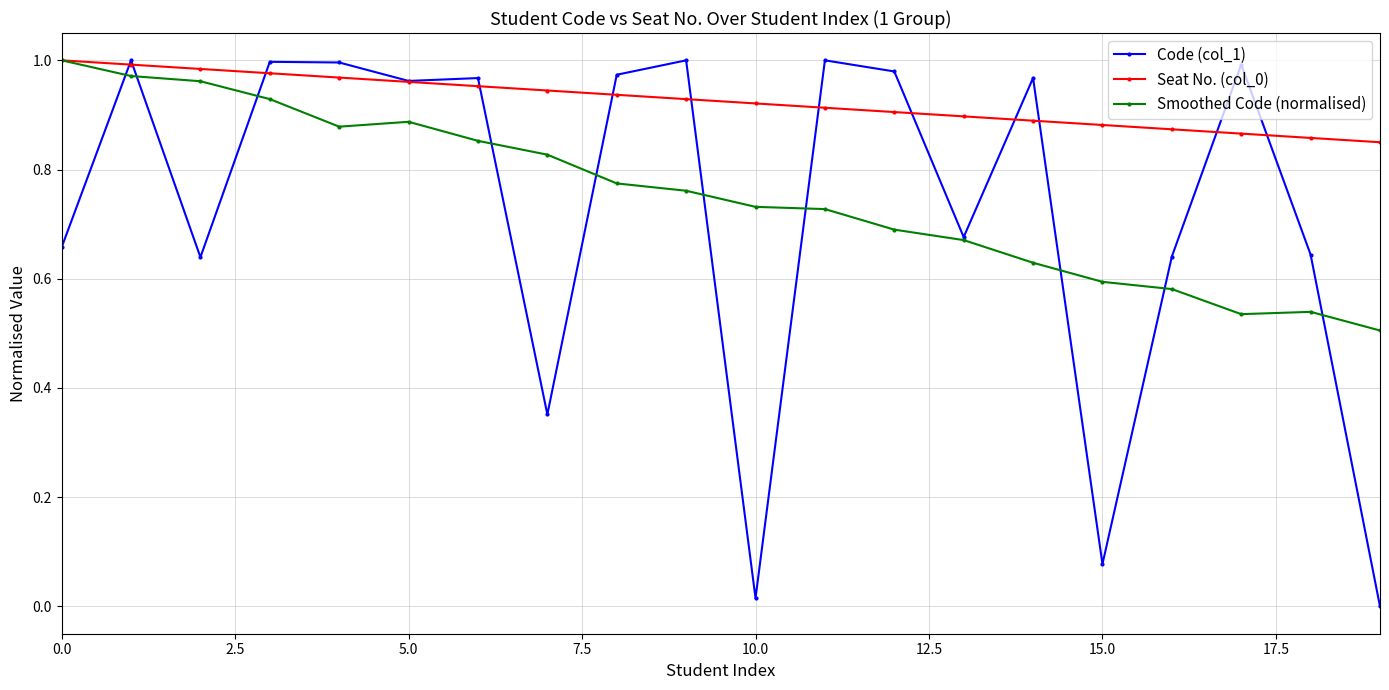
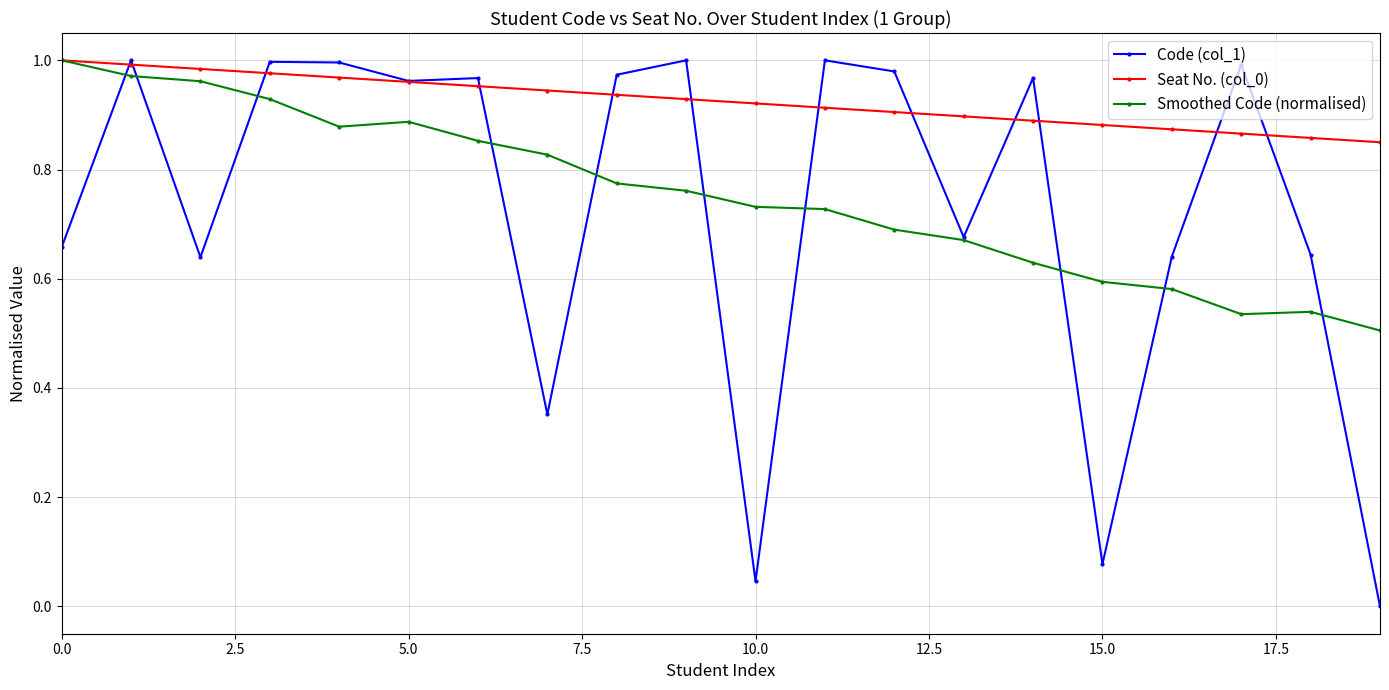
  {
    "Code (col_1)": {
      "0.0": 0.66,
-     "10.0": 0.02,
+     "10.0": 0.05,
      "15.0": 0.08
    },
    "Seat No. (col_0)": {
      "10.0": 0.92,
      "15.0": 0.88
    },
    "Smoothed Code (normalised)": {
      "5.0": 0.89,
      "10.0": 0.73,
      "15.0": 0.59
    }
  }
